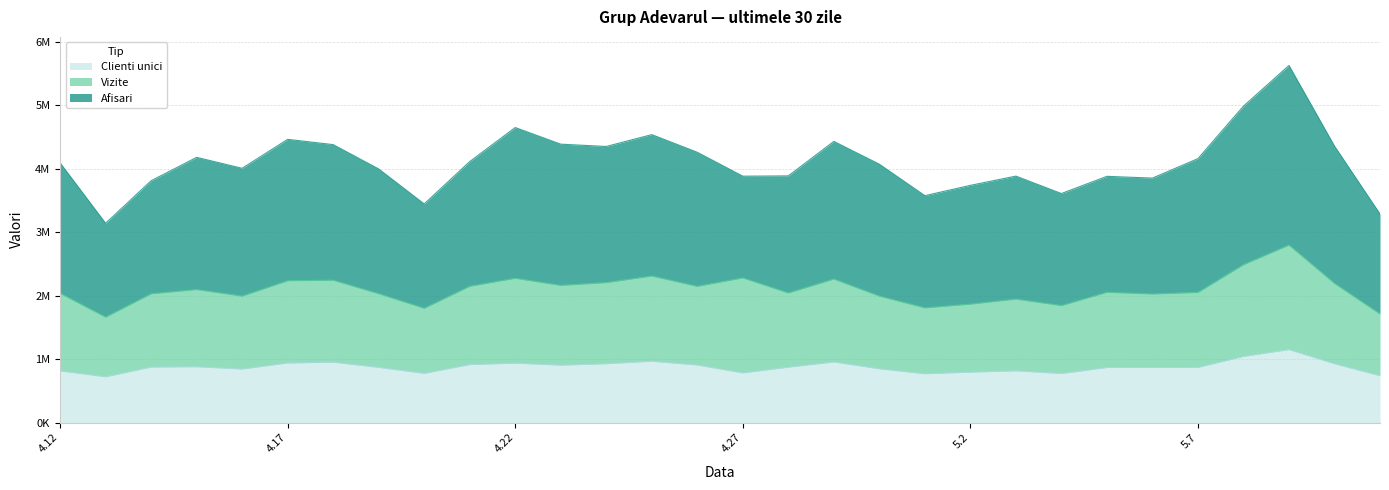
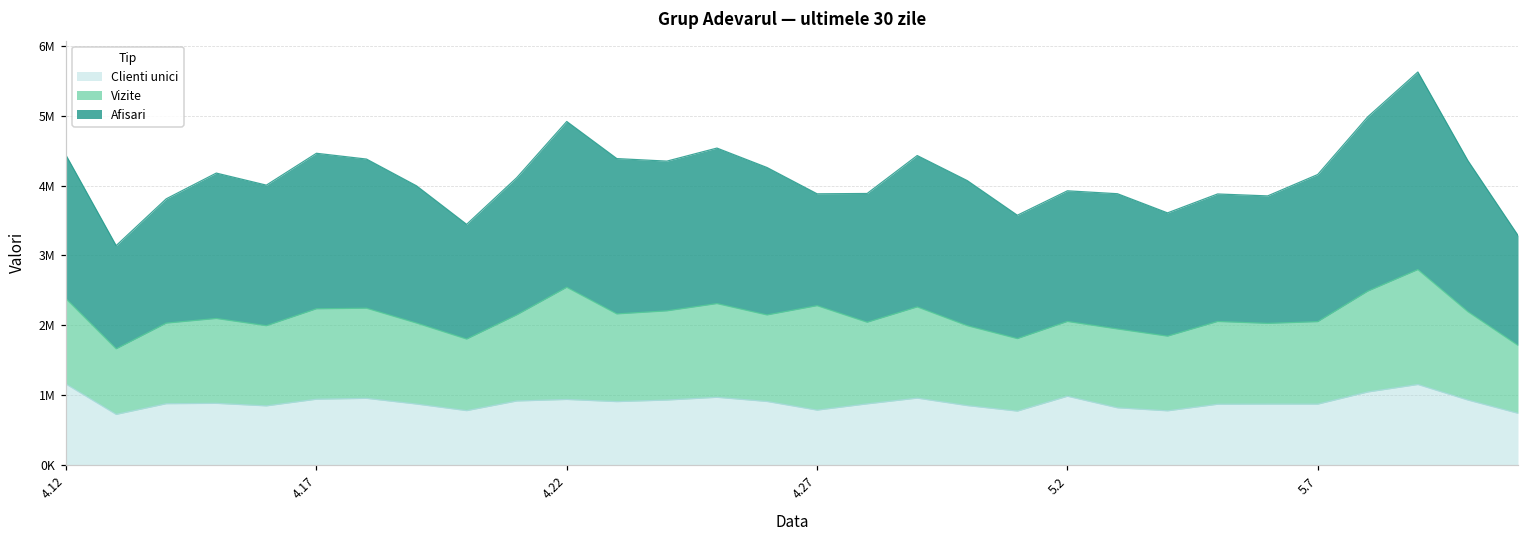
  {
    "Clienti unici": {
-     "4.12": 800000,
+     "4.12": 1200000,
      "4.17": 900000,
      "4.22": 900000,
      "4.27": 800000,
-     "5.2": 800000,
+     "5.2": 1000000,
      "5.7": 900000
    },
    "Vizite": {
      "4.12": 1200000,
      "4.17": 1300000,
-     "4.22": 1300000,
+     "4.22": 1600000,
      "4.27": 1500000,
      "5.2": 1100000,
      "5.7": 1200000
    },
    "Afisari": {
      "4.12": 2100000,
      "4.17": 2200000,
      "4.22": 2400000,
      "4.27": 1600000,
      "5.2": 1900000,
      "5.7": 2100000
    }
  }
